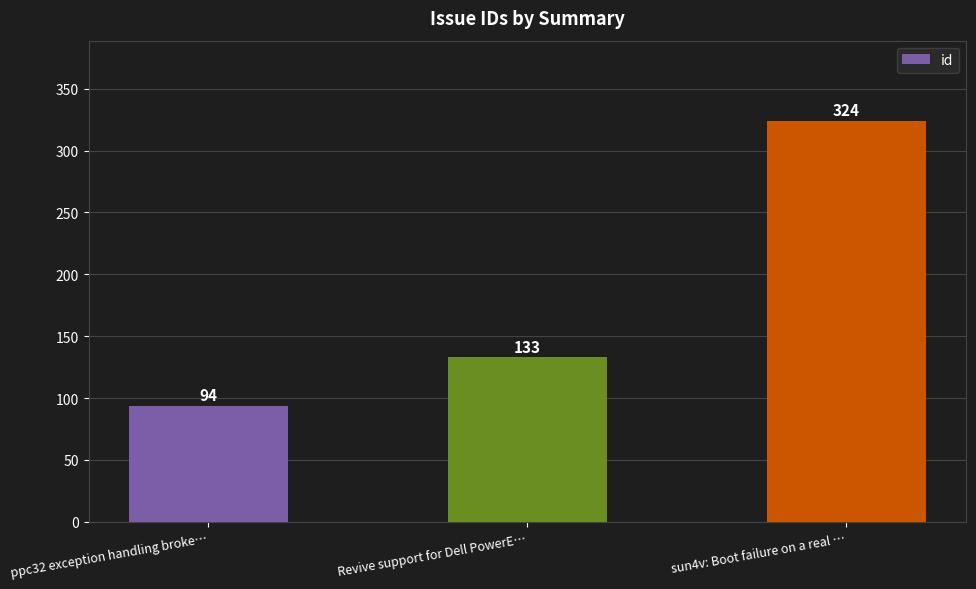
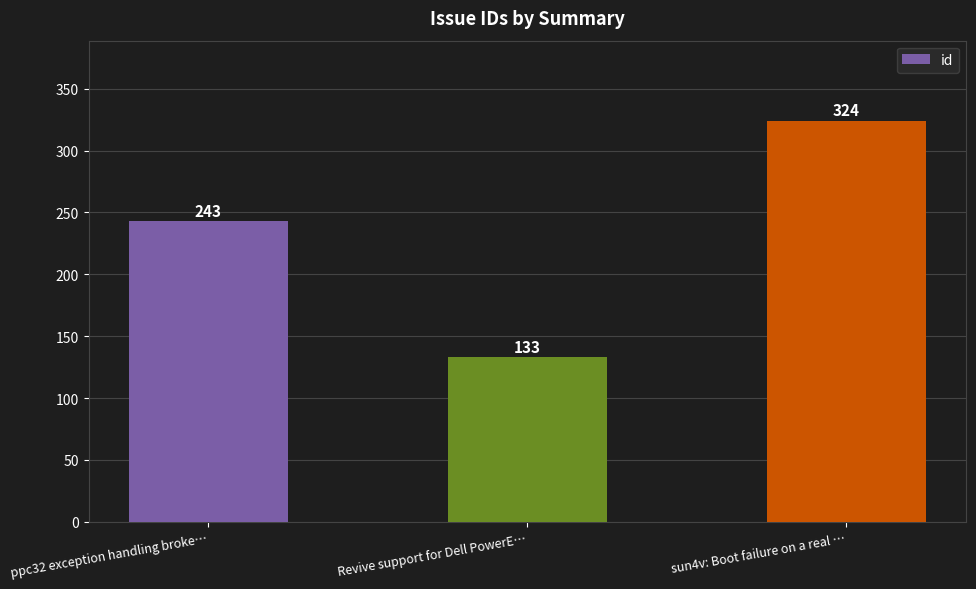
  {
-   "ppc32 exception handling broke…": 94,
+   "ppc32 exception handling broke…": 243,
    "Revive support for Dell PowerE…": 133,
    "sun4v: Boot failure on a real …": 324
  }
